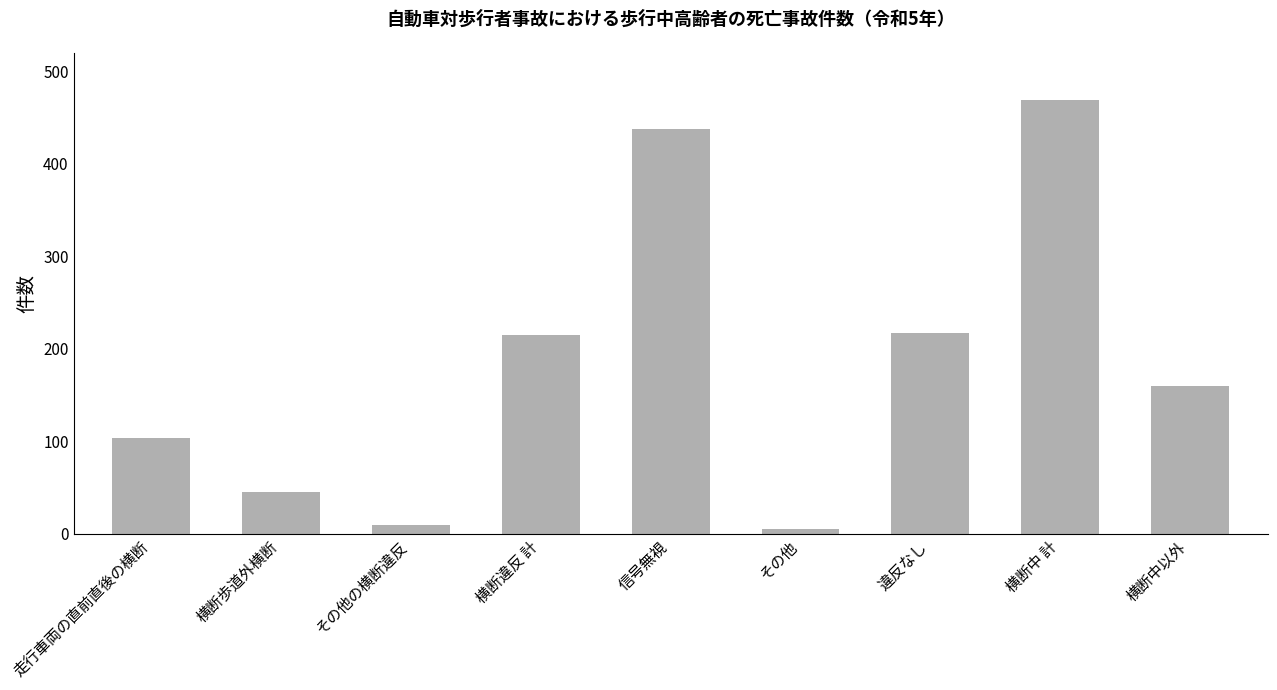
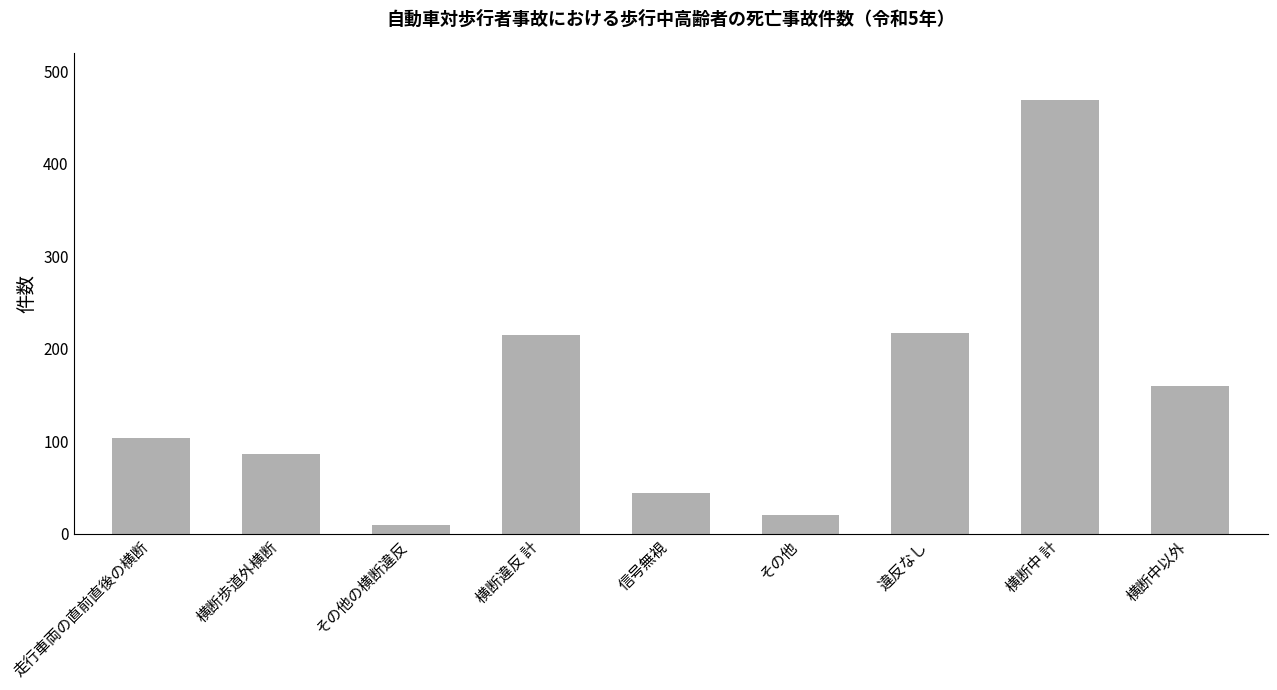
  {
    "走行車両の直前直後の横断": 100,
-   "横断歩道外横断": 50,
+   "横断歩道外横断": 90,
    "その他の横断違反": 10,
    "横断違反 計": 220,
-   "信号無視": 440,
-   "その他": 10,
+   "信号無視": 40,
+   "その他": 20,
    "違反なし": 220,
    "横断中 計": 470,
    "横断中以外": 160
  }
